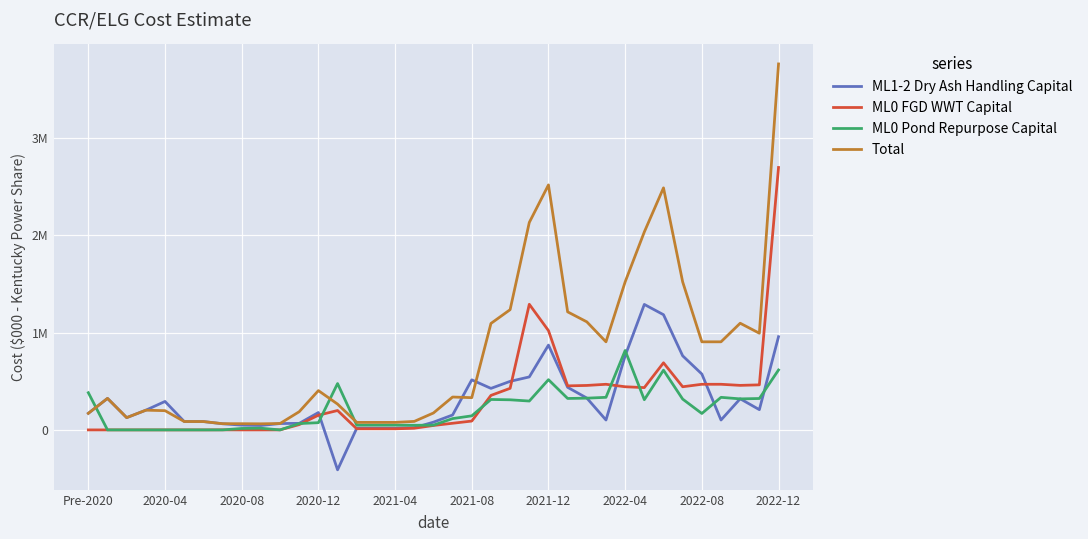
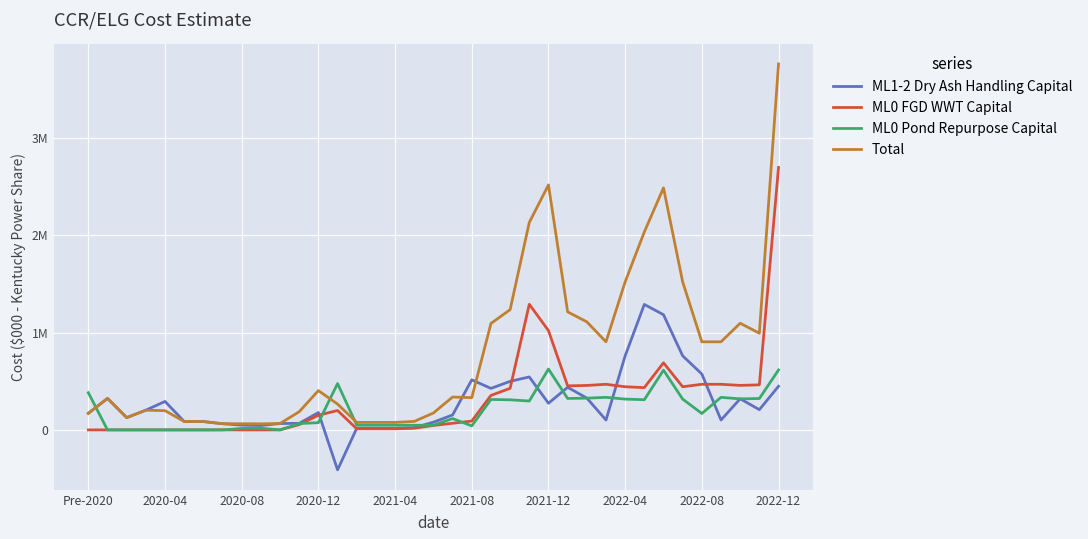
  {
    "ML1-2 Dry Ash Handling Capital": {
      "2020-04": 300000,
      "2021-08": 500000,
-     "2021-12": 900000,
+     "2021-12": 300000,
      "2022-04": 800000,
      "2022-08": 600000,
-     "2022-12": 1000000
+     "2022-12": 400000
    },
    "ML0 Pond Repurpose Capital": {
      "Pre-2020": 400000,
      "2020-12": 100000,
-     "2021-08": 100000,
-     "2021-12": 500000,
-     "2022-04": 800000,
+     "2021-08": 0,
+     "2021-12": 600000,
+     "2022-04": 300000,
      "2022-08": 200000,
      "2022-12": 600000
    }
  }
